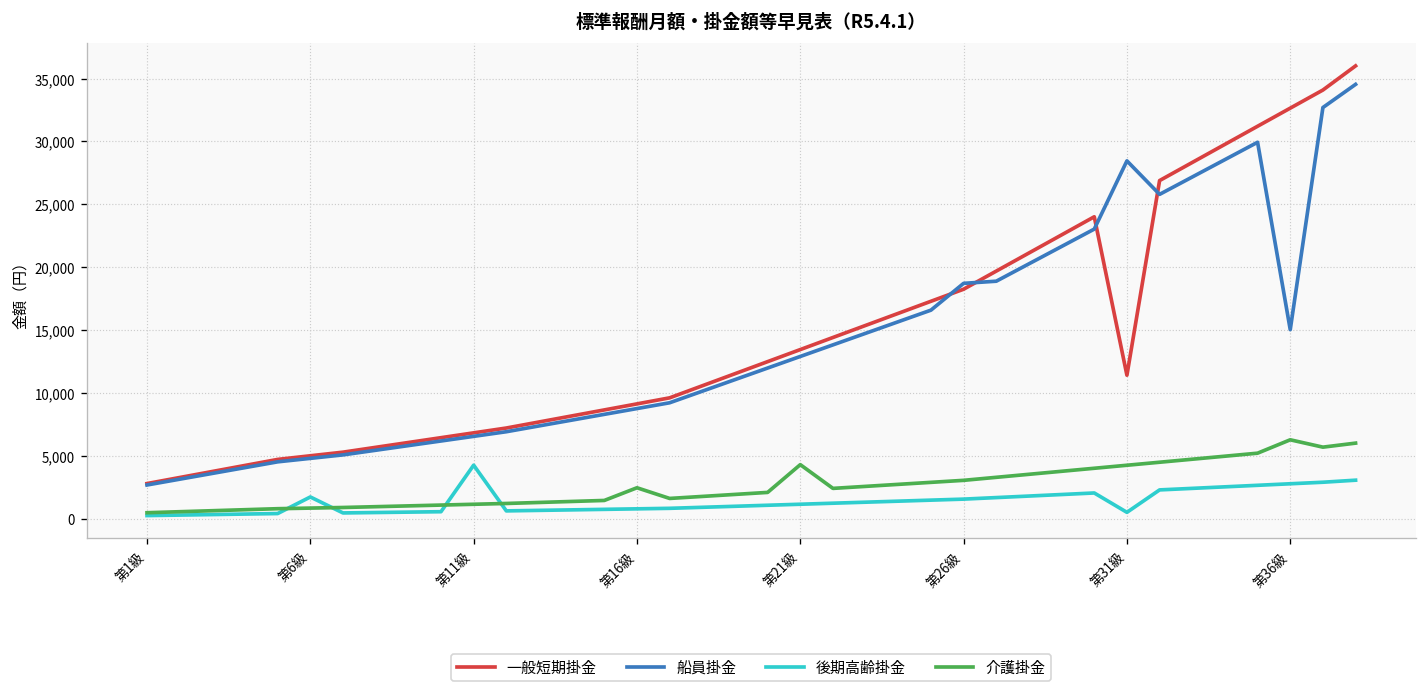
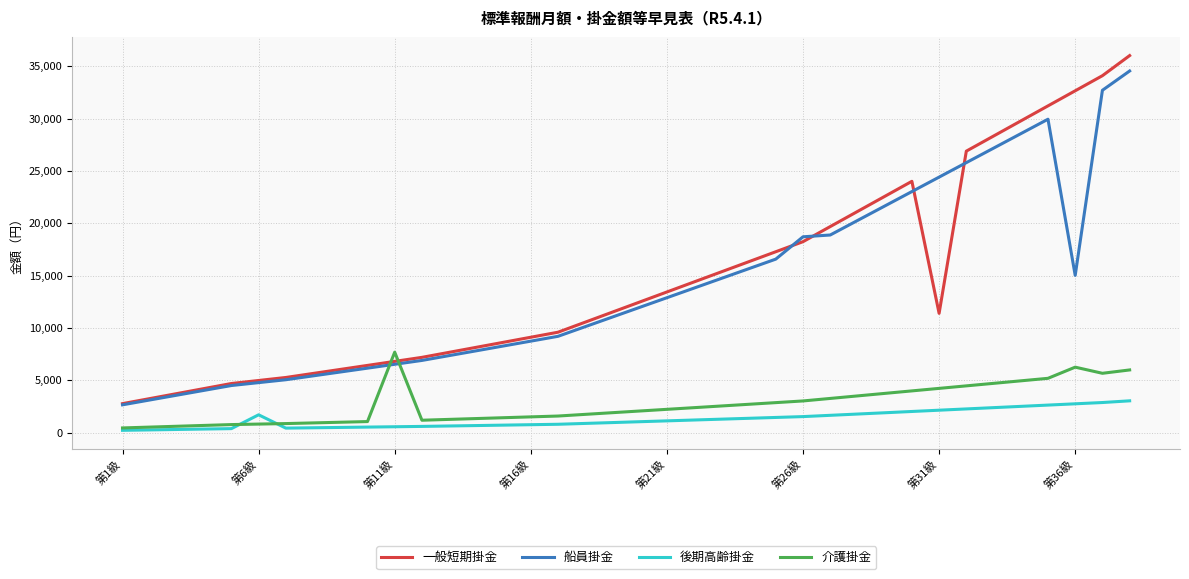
  {
    "一般短期掛金": {
      "第11級": "6,800",
      "第16級": "9,100",
      "第21級": "13,400",
      "第26級": "18,200",
      "第31級": "11,400",
      "第36級": "32,600"
    },
    "船員掛金": {
      "第11級": "6,500",
      "第16級": "8,700",
      "第21級": "12,900",
      "第26級": "18,700",
-     "第31級": "28,500",
+     "第31級": "24,400",
      "第36級": "15,000"
    },
    "後期高齢掛金": {
      "第6級": "1,700",
-     "第11級": "4,200",
+     "第11級": "600",
      "第16級": "800",
      "第21級": "1,100",
      "第26級": "1,500",
-     "第31級": "500",
+     "第31級": "2,200",
      "第36級": "2,800"
    },
    "介護掛金": {
      "第6級": "800",
-     "第11級": "1,100",
-     "第16級": "2,400",
-     "第21級": "4,300",
+     "第11級": "7,700",
+     "第16級": "1,500",
+     "第21級": "2,200",
      "第26級": "3,000",
      "第31級": "4,200",
      "第36級": "6,300"
    }
  }
